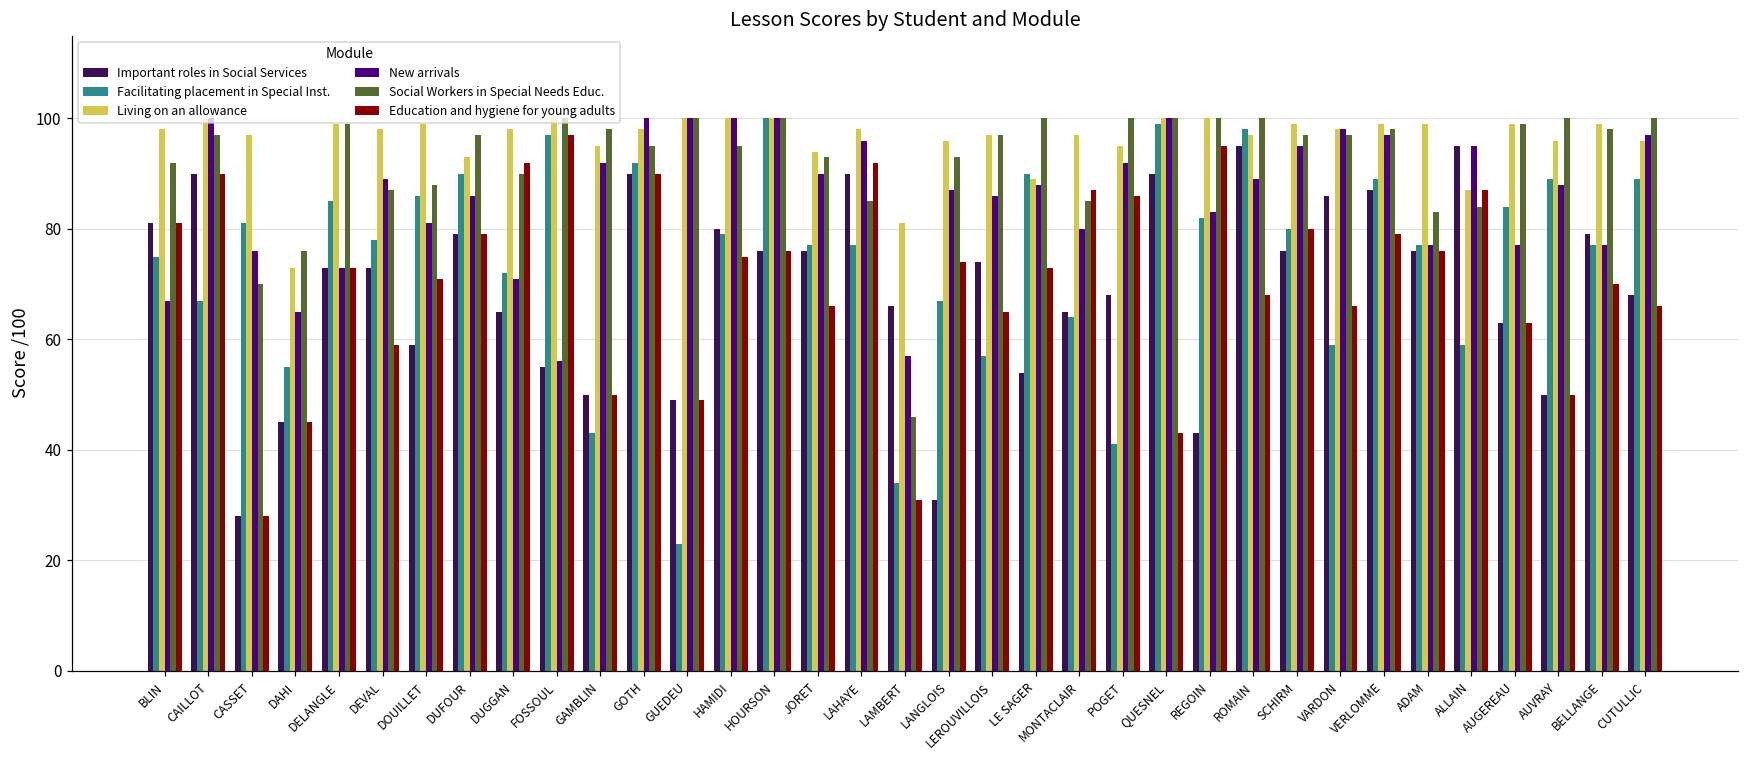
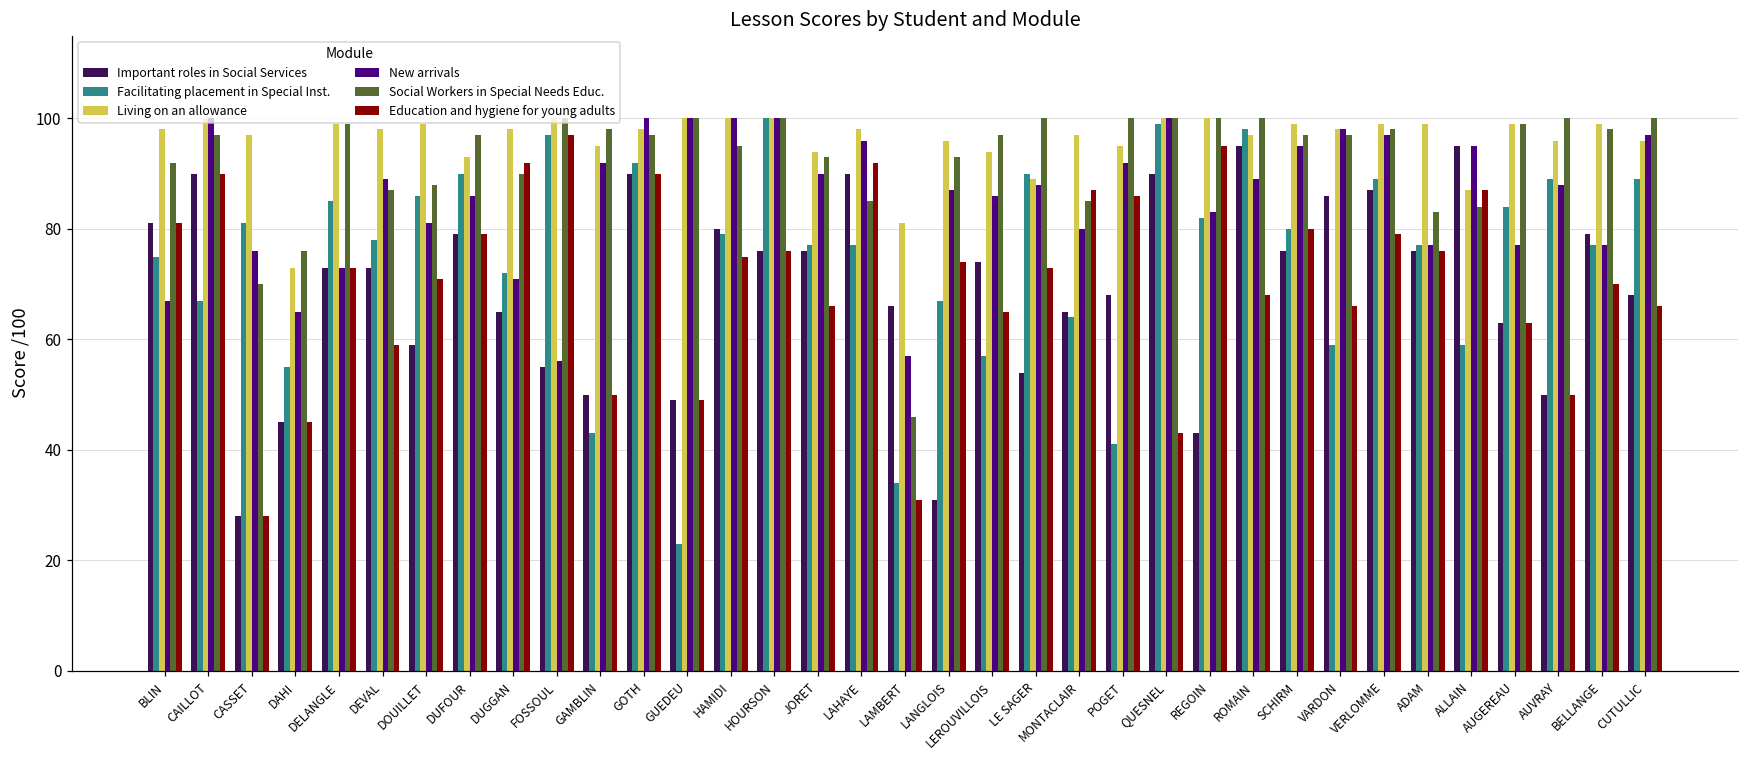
  {
    "Facilitating placement in Special Inst.": {
      "BLIN": 75,
      "CAILLOT": 67,
      "CASSET": 81,
      "DAHI": 55,
      "DELANGLE": 85,
      "DEVAL": 78,
      "DOUILLET": 86,
      "DUFOUR": 90,
      "DUGGAN": 72,
      "FOSSOUL": 97,
      "GAMBLIN": 43,
      "GOTH": 92,
      "GUEDEU": 23,
      "HAMIDI": 79,
      "HOURSON": 100,
      "JORET": 77,
      "LAHAYE": 77,
      "LAMBERT": 34,
      "LANGLOIS": 67,
      "LEROUVILLOIS": 57,
      "LE SAGER": 90,
      "MONTACLAIR": 64,
      "POGET": 41,
      "QUESNEL": 99,
      "REGOIN": 82,
      "ROMAIN": 98,
      "SCHIRM": 80,
      "VARDON": 59,
      "VERLOMME": 89,
      "ADAM": 77,
      "ALLAIN": 59,
      "AUGEREAU": 84,
      "AUVRAY": 89,
      "BELLANGE": 77,
      "CUTULLIC": 89
    },
    "Living on an allowance": {
      "BLIN": 98,
      "CAILLOT": 100,
      "CASSET": 97,
      "DAHI": 73,
      "DELANGLE": 99,
      "DEVAL": 98,
      "DOUILLET": 99,
      "DUFOUR": 93,
      "DUGGAN": 98,
      "FOSSOUL": 100,
      "GAMBLIN": 95,
      "GOTH": 98,
      "GUEDEU": 100,
      "HAMIDI": 100,
      "HOURSON": 100,
      "JORET": 94,
      "LAHAYE": 98,
      "LAMBERT": 81,
      "LANGLOIS": 96,
-     "LEROUVILLOIS": 97,
+     "LEROUVILLOIS": 94,
      "LE SAGER": 89,
      "MONTACLAIR": 97,
      "POGET": 95,
      "QUESNEL": 100,
      "REGOIN": 100,
      "ROMAIN": 97,
      "SCHIRM": 99,
      "VARDON": 98,
      "VERLOMME": 99,
      "ADAM": 99,
      "ALLAIN": 87,
      "AUGEREAU": 99,
      "AUVRAY": 96,
      "BELLANGE": 99,
      "CUTULLIC": 96
    },
    "Social Workers in Special Needs Educ.": {
      "BLIN": 92,
      "CAILLOT": 97,
      "CASSET": 70,
      "DAHI": 76,
      "DELANGLE": 99,
      "DEVAL": 87,
      "DOUILLET": 88,
      "DUFOUR": 97,
      "DUGGAN": 90,
      "FOSSOUL": 100,
      "GAMBLIN": 98,
-     "GOTH": 95,
+     "GOTH": 97,
      "GUEDEU": 100,
      "HAMIDI": 95,
      "HOURSON": 100,
      "JORET": 93,
      "LAHAYE": 85,
      "LAMBERT": 46,
      "LANGLOIS": 93,
      "LEROUVILLOIS": 97,
      "LE SAGER": 100,
      "MONTACLAIR": 85,
      "POGET": 100,
      "QUESNEL": 100,
      "REGOIN": 100,
      "ROMAIN": 100,
      "SCHIRM": 97,
      "VARDON": 97,
      "VERLOMME": 98,
      "ADAM": 83,
      "ALLAIN": 84,
      "AUGEREAU": 99,
      "AUVRAY": 100,
      "BELLANGE": 98,
      "CUTULLIC": 100
    },
    "Education and hygiene for young adults": {
      "BLIN": 81,
      "CAILLOT": 90,
      "CASSET": 28,
      "DAHI": 45,
      "DELANGLE": 73,
      "DEVAL": 59,
      "DOUILLET": 71,
      "DUFOUR": 79,
      "DUGGAN": 92,
      "FOSSOUL": 97,
      "GAMBLIN": 50,
      "GOTH": 90,
      "GUEDEU": 49,
      "HAMIDI": 75,
      "HOURSON": 76,
      "JORET": 66,
      "LAHAYE": 92,
      "LAMBERT": 31,
      "LANGLOIS": 74,
      "LEROUVILLOIS": 65,
      "LE SAGER": 73,
      "MONTACLAIR": 87,
      "POGET": 86,
      "QUESNEL": 43,
      "REGOIN": 95,
      "ROMAIN": 68,
      "SCHIRM": 80,
      "VARDON": 66,
      "VERLOMME": 79,
      "ADAM": 76,
      "ALLAIN": 87,
      "AUGEREAU": 63,
      "AUVRAY": 50,
      "BELLANGE": 70,
      "CUTULLIC": 66
    }
  }
